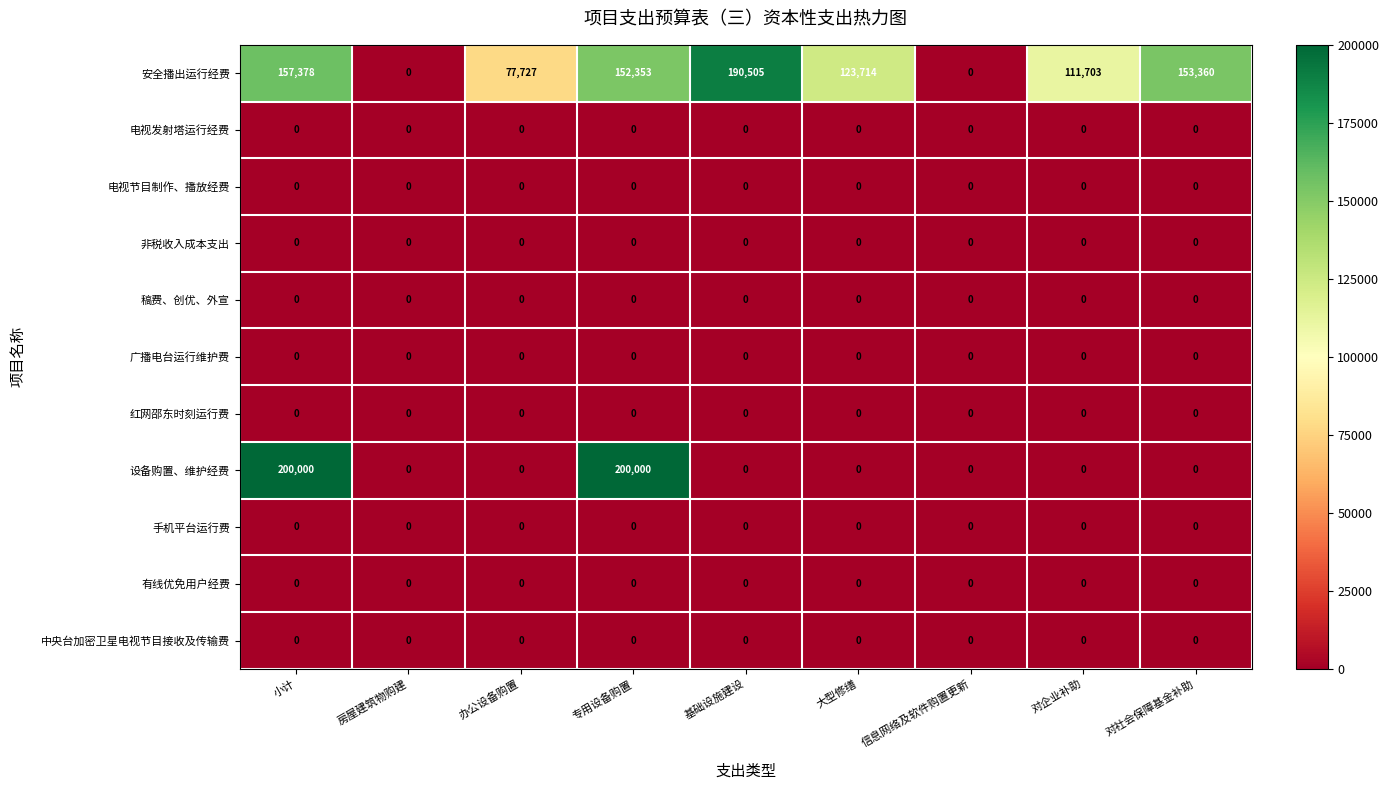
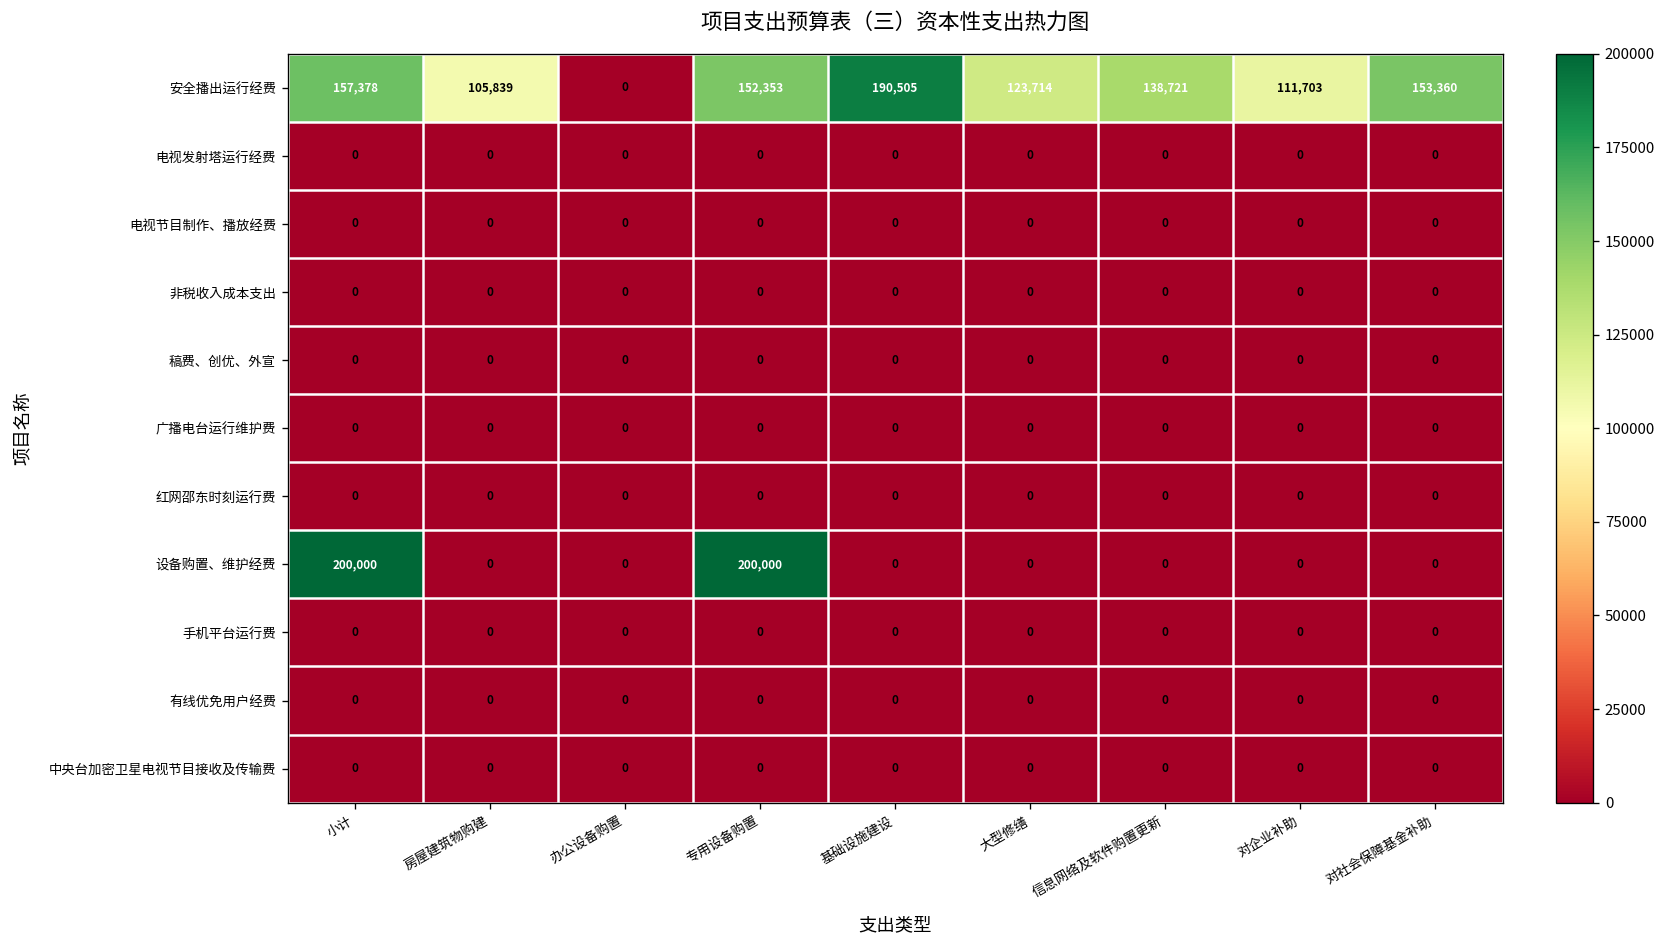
  {
    "安全播出运行经费": {
      "小计": "157,378",
-     "房屋建筑物购建": "0",
-     "办公设备购置": "77,727",
+     "房屋建筑物购建": "105,839",
+     "办公设备购置": "0",
      "专用设备购置": "152,353",
      "基础设施建设": "190,505",
      "大型修缮": "123,714",
-     "信息网络及软件购置更新": "0",
+     "信息网络及软件购置更新": "138,721",
      "对企业补助": "111,703",
      "对社会保障基金补助": "153,360"
    },
    "电视发射塔运行经费": {
      "小计": "0",
      "房屋建筑物购建": "0",
      "办公设备购置": "0",
      "专用设备购置": "0",
      "基础设施建设": "0",
      "大型修缮": "0",
      "信息网络及软件购置更新": "0",
      "对企业补助": "0",
      "对社会保障基金补助": "0"
    },
    "电视节目制作、播放经费": {
      "小计": "0",
      "房屋建筑物购建": "0",
      "办公设备购置": "0",
      "专用设备购置": "0",
      "基础设施建设": "0",
      "大型修缮": "0",
      "信息网络及软件购置更新": "0",
      "对企业补助": "0",
      "对社会保障基金补助": "0"
    },
    "非税收入成本支出": {
      "小计": "0",
      "房屋建筑物购建": "0",
      "办公设备购置": "0",
      "专用设备购置": "0",
      "基础设施建设": "0",
      "大型修缮": "0",
      "信息网络及软件购置更新": "0",
      "对企业补助": "0",
      "对社会保障基金补助": "0"
    },
    "稿费、创优、外宣": {
      "小计": "0",
      "房屋建筑物购建": "0",
      "办公设备购置": "0",
      "专用设备购置": "0",
      "基础设施建设": "0",
      "大型修缮": "0",
      "信息网络及软件购置更新": "0",
      "对企业补助": "0",
      "对社会保障基金补助": "0"
    },
    "广播电台运行维护费": {
      "小计": "0",
      "房屋建筑物购建": "0",
      "办公设备购置": "0",
      "专用设备购置": "0",
      "基础设施建设": "0",
      "大型修缮": "0",
      "信息网络及软件购置更新": "0",
      "对企业补助": "0",
      "对社会保障基金补助": "0"
    },
    "红网邵东时刻运行费": {
      "小计": "0",
      "房屋建筑物购建": "0",
      "办公设备购置": "0",
      "专用设备购置": "0",
      "基础设施建设": "0",
      "大型修缮": "0",
      "信息网络及软件购置更新": "0",
      "对企业补助": "0",
      "对社会保障基金补助": "0"
    },
    "设备购置、维护经费": {
      "小计": "200,000",
      "房屋建筑物购建": "0",
      "办公设备购置": "0",
      "专用设备购置": "200,000",
      "基础设施建设": "0",
      "大型修缮": "0",
      "信息网络及软件购置更新": "0",
      "对企业补助": "0",
      "对社会保障基金补助": "0"
    },
    "手机平台运行费": {
      "小计": "0",
      "房屋建筑物购建": "0",
      "办公设备购置": "0",
      "专用设备购置": "0",
      "基础设施建设": "0",
      "大型修缮": "0",
      "信息网络及软件购置更新": "0",
      "对企业补助": "0",
      "对社会保障基金补助": "0"
    },
    "有线优免用户经费": {
      "小计": "0",
      "房屋建筑物购建": "0",
      "办公设备购置": "0",
      "专用设备购置": "0",
      "基础设施建设": "0",
      "大型修缮": "0",
      "信息网络及软件购置更新": "0",
      "对企业补助": "0",
      "对社会保障基金补助": "0"
    },
    "中央台加密卫星电视节目接收及传输费": {
      "小计": "0",
      "房屋建筑物购建": "0",
      "办公设备购置": "0",
      "专用设备购置": "0",
      "基础设施建设": "0",
      "大型修缮": "0",
      "信息网络及软件购置更新": "0",
      "对企业补助": "0",
      "对社会保障基金补助": "0"
    }
  }
